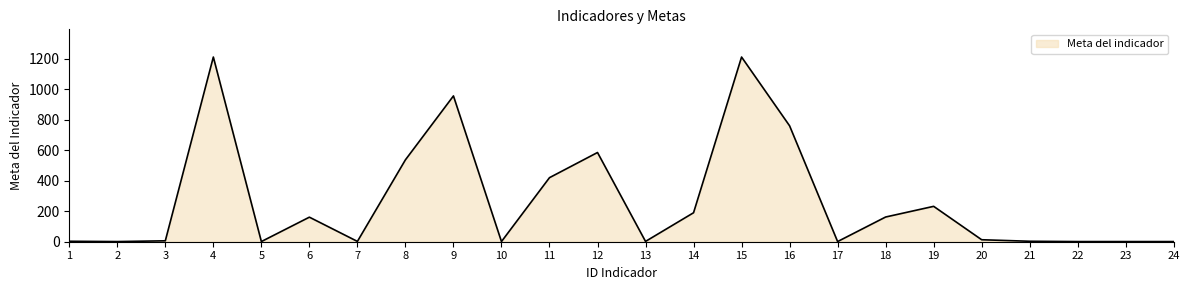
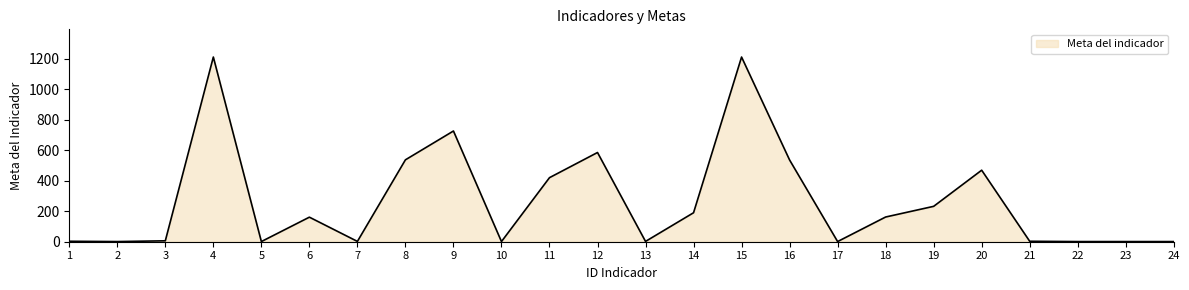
  {
    "1": 0,
    "2": 0,
    "3": 10,
    "4": 1210,
    "5": 0,
    "6": 160,
    "7": 0,
    "8": 540,
-   "9": 960,
+   "9": 730,
    "10": 0,
    "11": 420,
    "12": 590,
    "13": 0,
    "14": 190,
    "15": 1210,
-   "16": 760,
+   "16": 540,
    "17": 0,
    "18": 160,
    "19": 230,
-   "20": 10,
+   "20": 470,
    "21": 0,
    "22": 0,
    "23": 0,
    "24": 0
  }
